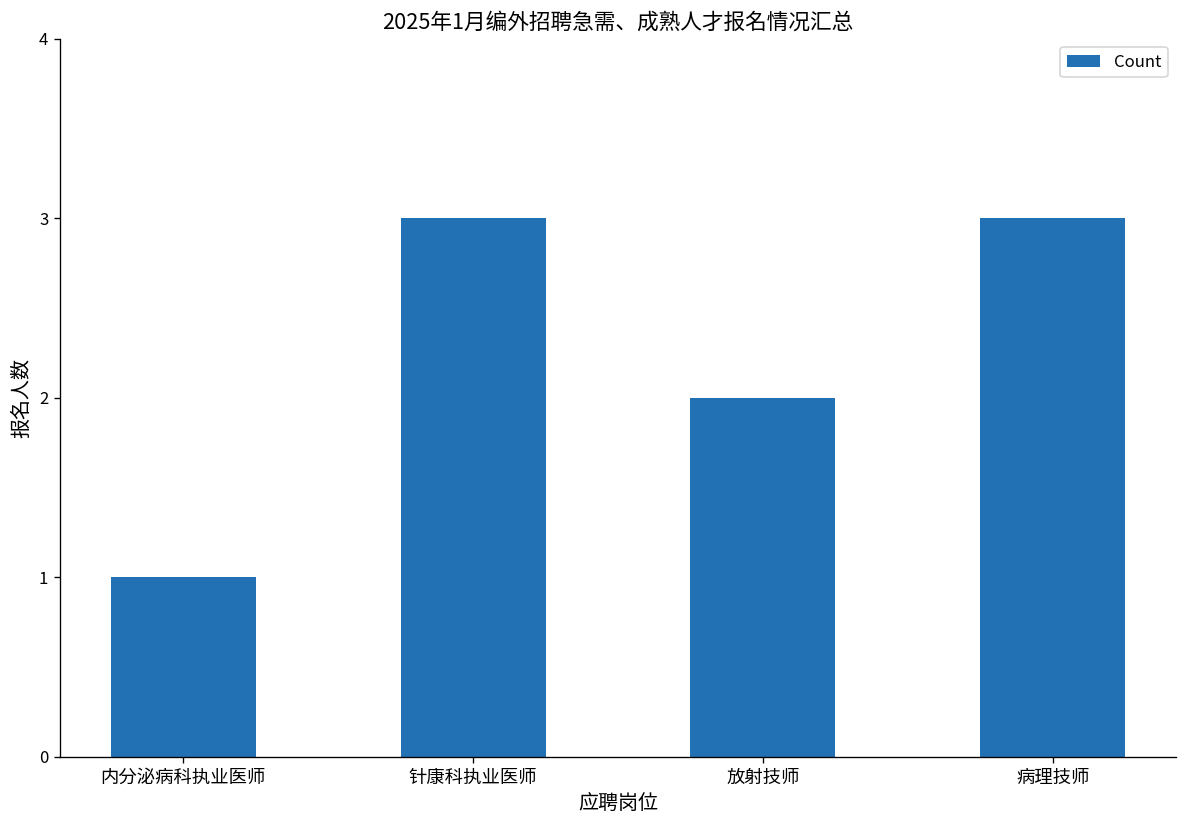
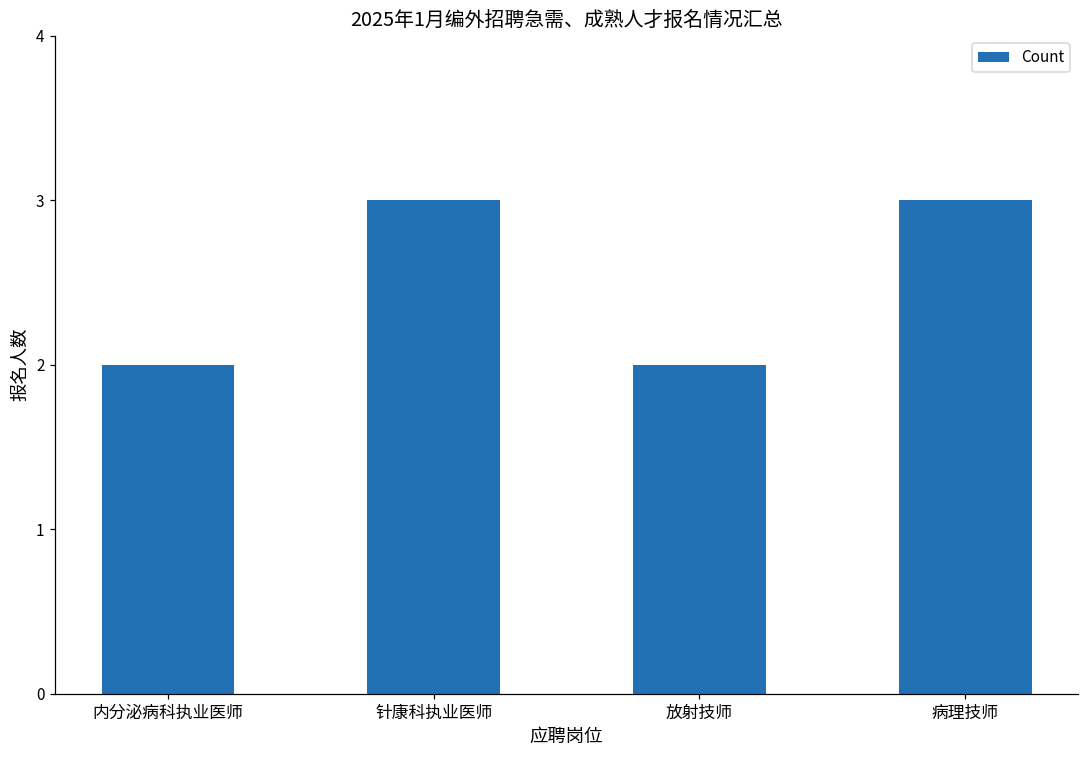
  {
-   "内分泌病科执业医师": 1,
+   "内分泌病科执业医师": 2,
    "针康科执业医师": 3,
    "放射技师": 2,
    "病理技师": 3
  }
